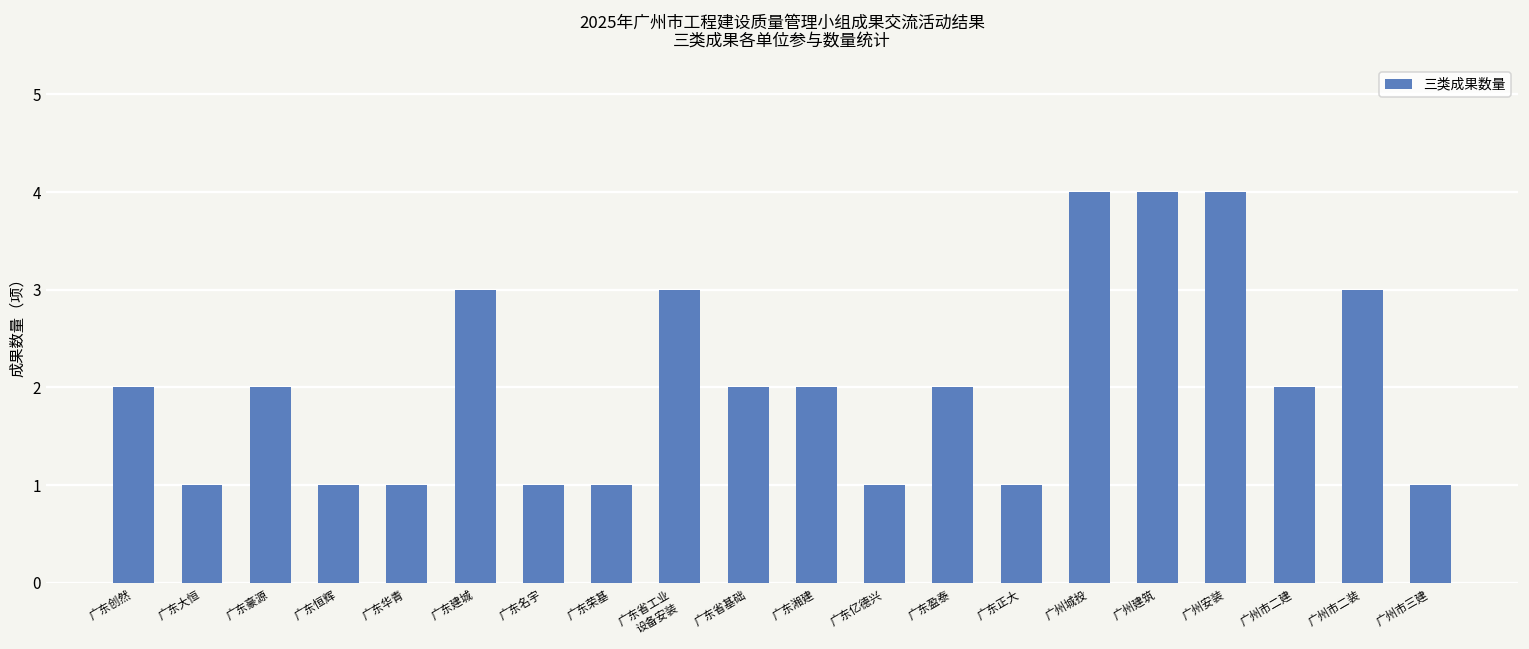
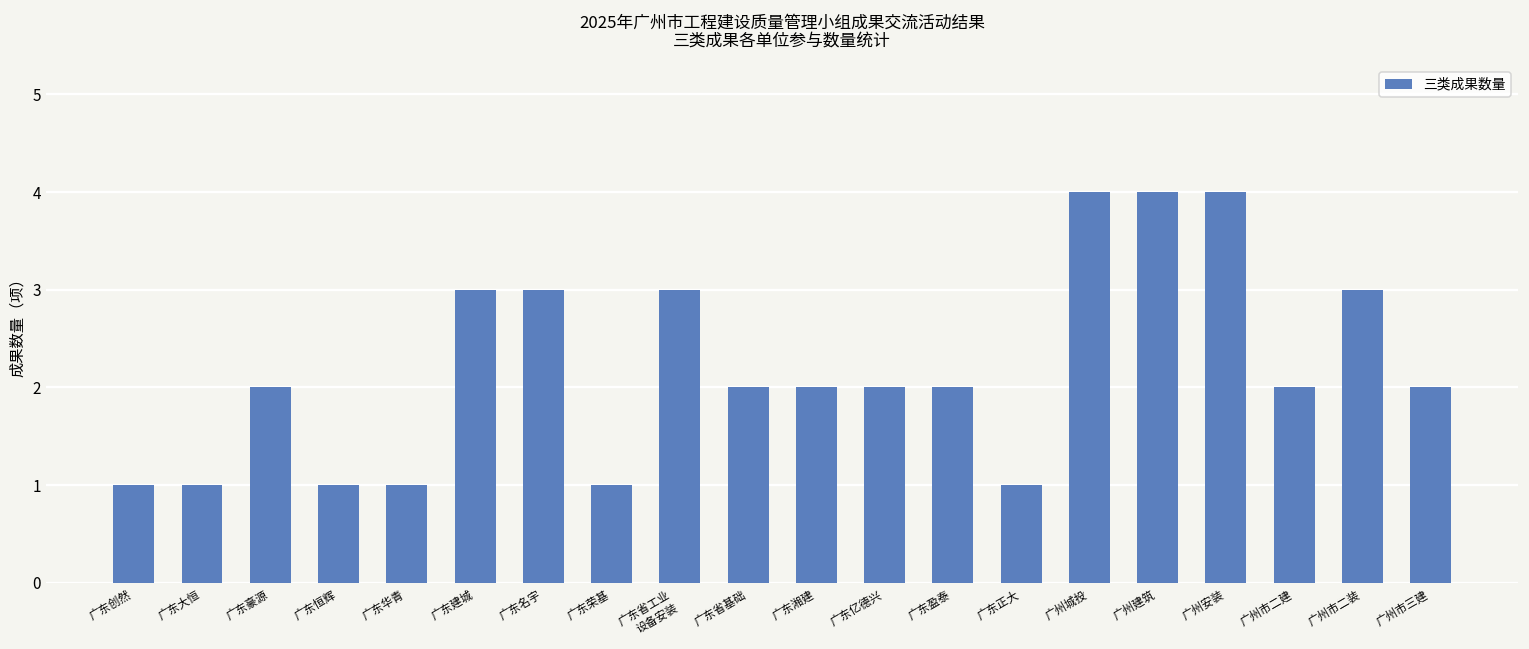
  {
-   "广东创然": 2,
+   "广东创然": 1,
    "广东大恒": 1,
    "广东豪源": 2,
    "广东恒辉": 1,
    "广东华青": 1,
    "广东建城": 3,
-   "广东名宇": 1,
+   "广东名宇": 3,
    "广东荣基": 1,
    "广东省工业 设备安装": 3,
    "广东省基础": 2,
    "广东湘建": 2,
-   "广东亿德兴": 1,
+   "广东亿德兴": 2,
    "广东盈泰": 2,
    "广东正大": 1,
    "广州城投": 4,
    "广州建筑": 4,
    "广州安装": 4,
    "广州市二建": 2,
    "广州市二装": 3,
-   "广州市三建": 1
+   "广州市三建": 2
  }
